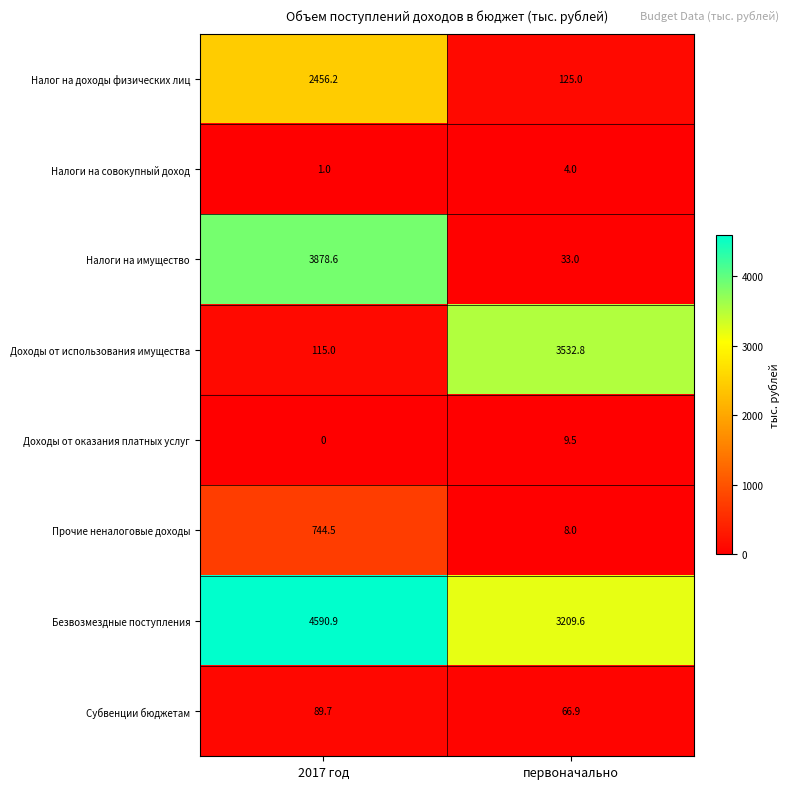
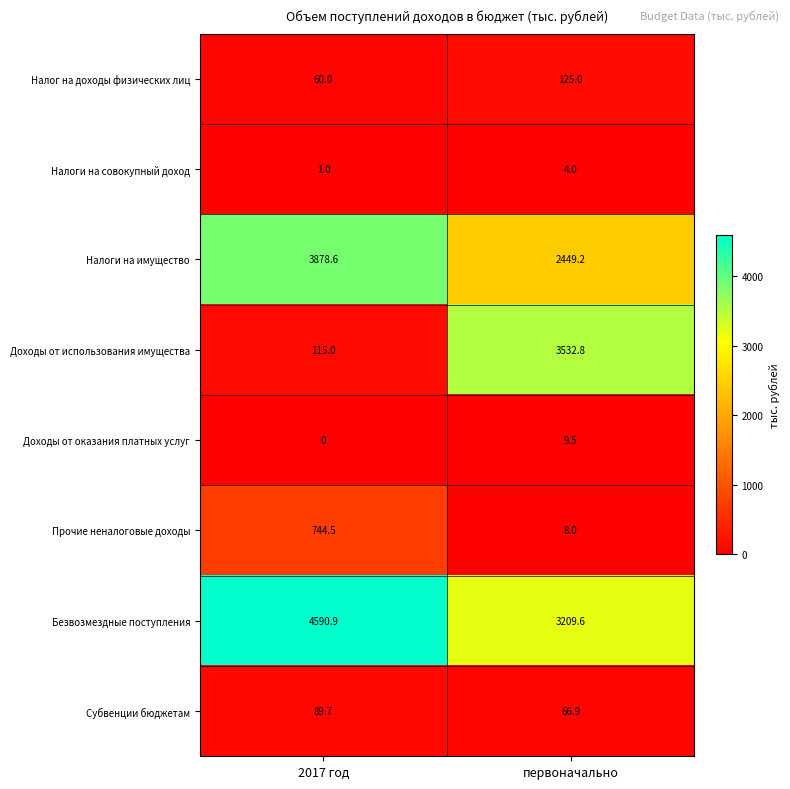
  {
    "Налог на доходы физических лиц": {
-     "2017 год": 2456.2,
+     "2017 год": 60.0,
      "первоначально": 125.0
    },
    "Налоги на совокупный доход": {
      "2017 год": 1.0,
      "первоначально": 4.0
    },
    "Налоги на имущество": {
      "2017 год": 3878.6,
-     "первоначально": 33.0
+     "первоначально": 2449.2
    },
    "Доходы от использования имущества": {
      "2017 год": 115.0,
      "первоначально": 3532.8
    },
    "Доходы от оказания платных услуг": {
      "2017 год": 0,
      "первоначально": 9.5
    },
    "Прочие неналоговые доходы": {
      "2017 год": 744.5,
      "первоначально": 8.0
    },
    "Безвозмездные поступления": {
      "2017 год": 4590.9,
      "первоначально": 3209.6
    },
    "Субвенции бюджетам": {
      "2017 год": 89.7,
      "первоначально": 66.9
    }
  }
